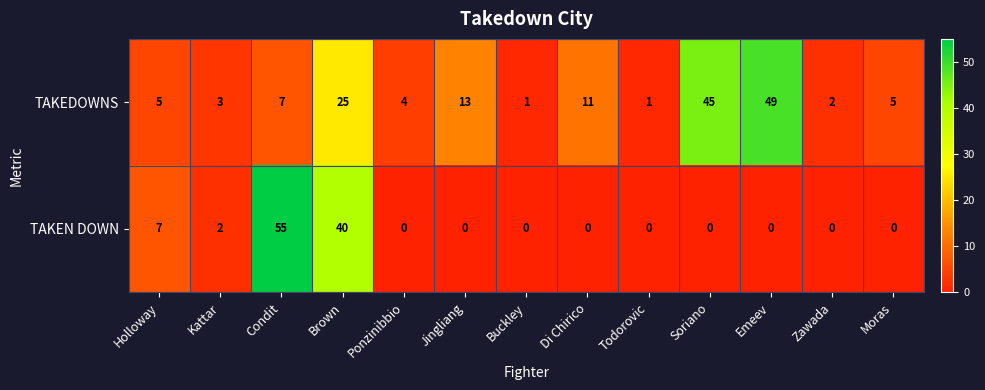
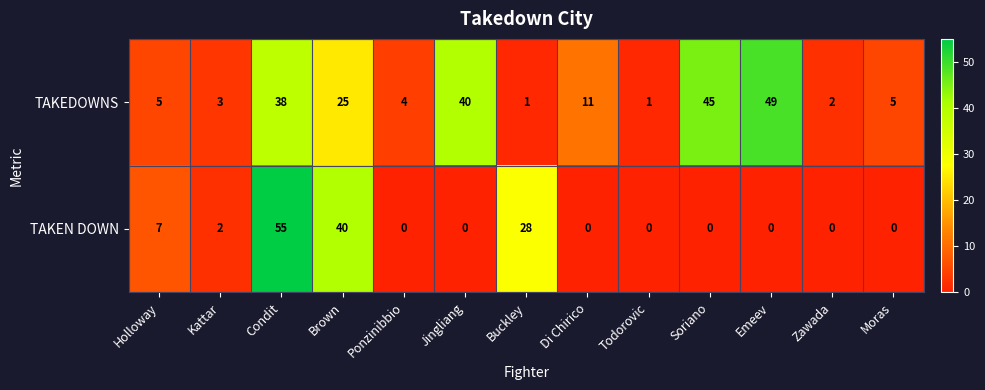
  {
    "TAKEDOWNS": {
      "Holloway": 5,
      "Kattar": 3,
-     "Condit": 7,
+     "Condit": 38,
      "Brown": 25,
      "Ponzinibbio": 4,
-     "Jingliang": 13,
+     "Jingliang": 40,
      "Buckley": 1,
      "Di Chirico": 11,
      "Todorovic": 1,
      "Soriano": 45,
      "Emeev": 49,
      "Zawada": 2,
      "Moras": 5
    },
    "TAKEN DOWN": {
      "Holloway": 7,
      "Kattar": 2,
      "Condit": 55,
      "Brown": 40,
      "Ponzinibbio": 0,
      "Jingliang": 0,
-     "Buckley": 0,
+     "Buckley": 28,
      "Di Chirico": 0,
      "Todorovic": 0,
      "Soriano": 0,
      "Emeev": 0,
      "Zawada": 0,
      "Moras": 0
    }
  }
